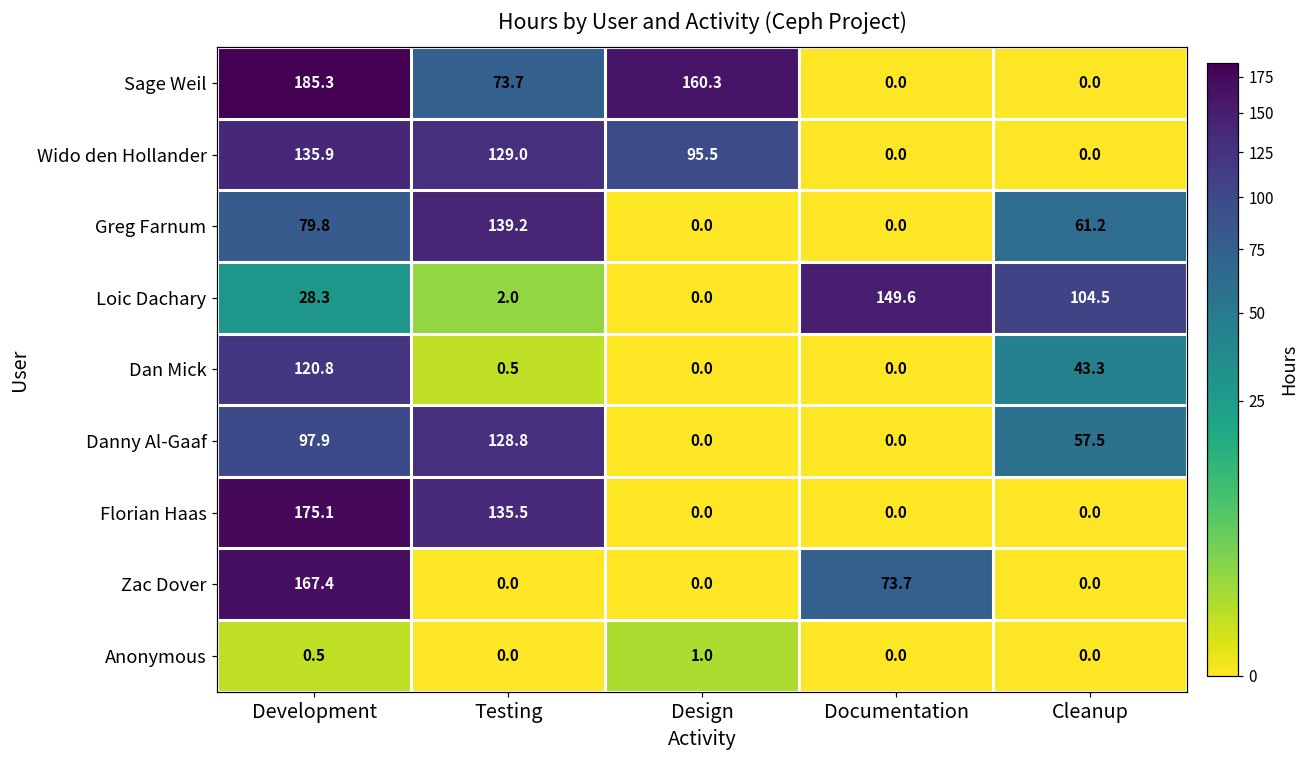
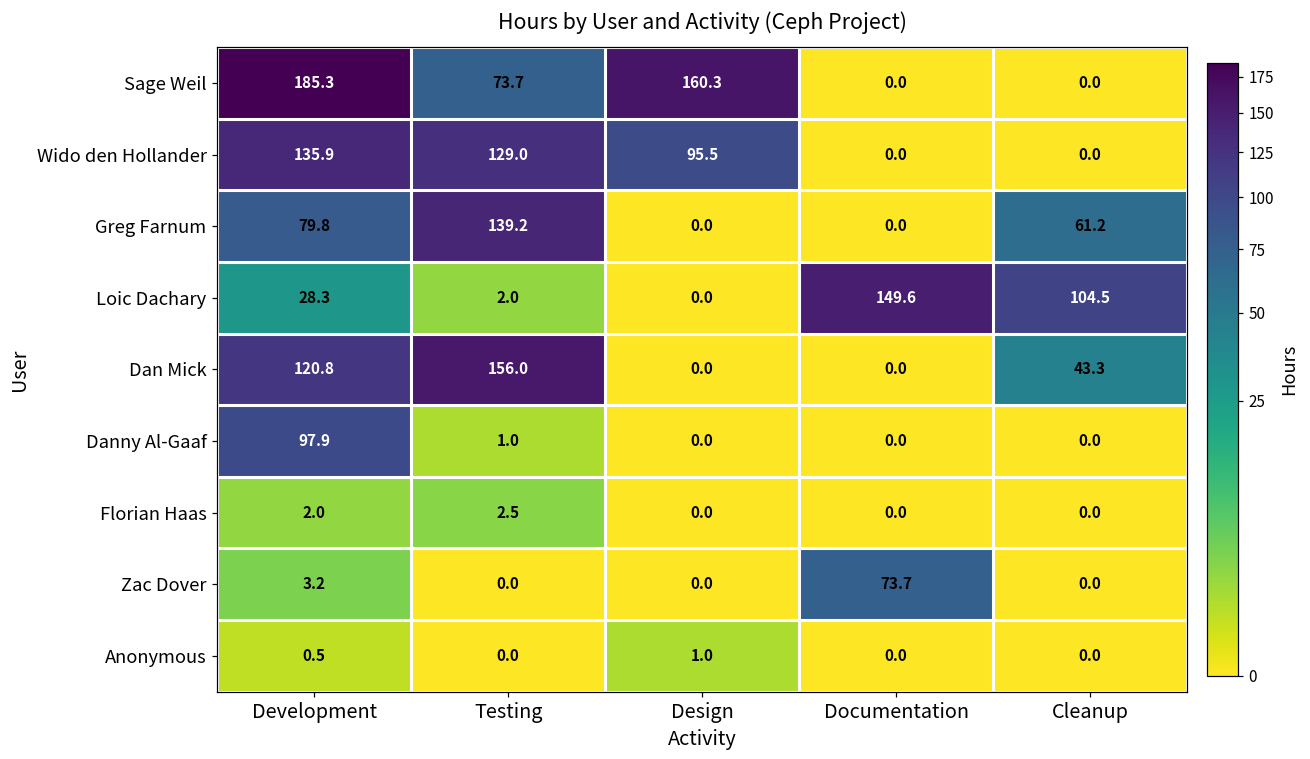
  {
    "Sage Weil": {
      "Development": 185.3,
      "Testing": 73.7,
      "Design": 160.3,
      "Documentation": 0.0,
      "Cleanup": 0.0
    },
    "Wido den Hollander": {
      "Development": 135.9,
      "Testing": 129.0,
      "Design": 95.5,
      "Documentation": 0.0,
      "Cleanup": 0.0
    },
    "Greg Farnum": {
      "Development": 79.8,
      "Testing": 139.2,
      "Design": 0.0,
      "Documentation": 0.0,
      "Cleanup": 61.2
    },
    "Loic Dachary": {
      "Development": 28.3,
      "Testing": 2.0,
      "Design": 0.0,
      "Documentation": 149.6,
      "Cleanup": 104.5
    },
    "Dan Mick": {
      "Development": 120.8,
-     "Testing": 0.5,
+     "Testing": 156.0,
      "Design": 0.0,
      "Documentation": 0.0,
      "Cleanup": 43.3
    },
    "Danny Al-Gaaf": {
      "Development": 97.9,
-     "Testing": 128.8,
+     "Testing": 1.0,
      "Design": 0.0,
      "Documentation": 0.0,
-     "Cleanup": 57.5
+     "Cleanup": 0.0
    },
    "Florian Haas": {
-     "Development": 175.1,
-     "Testing": 135.5,
+     "Development": 2.0,
+     "Testing": 2.5,
      "Design": 0.0,
      "Documentation": 0.0,
      "Cleanup": 0.0
    },
    "Zac Dover": {
-     "Development": 167.4,
+     "Development": 3.2,
      "Testing": 0.0,
      "Design": 0.0,
      "Documentation": 73.7,
      "Cleanup": 0.0
    },
    "Anonymous": {
      "Development": 0.5,
      "Testing": 0.0,
      "Design": 1.0,
      "Documentation": 0.0,
      "Cleanup": 0.0
    }
  }
